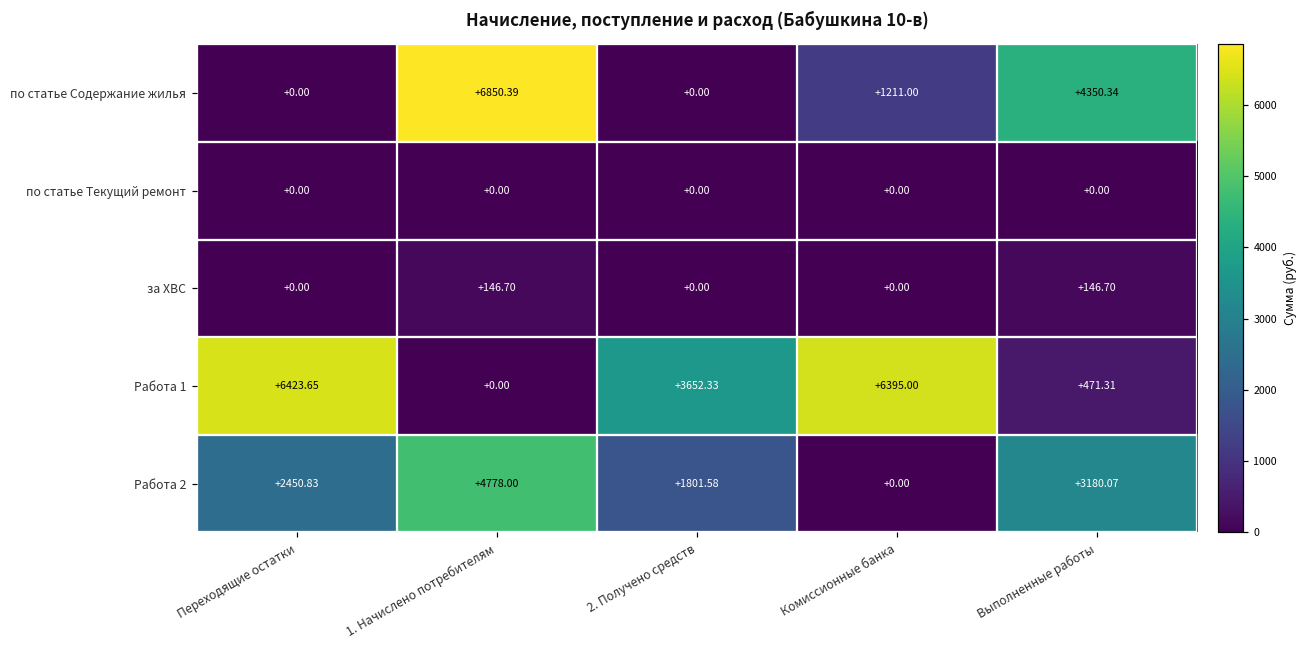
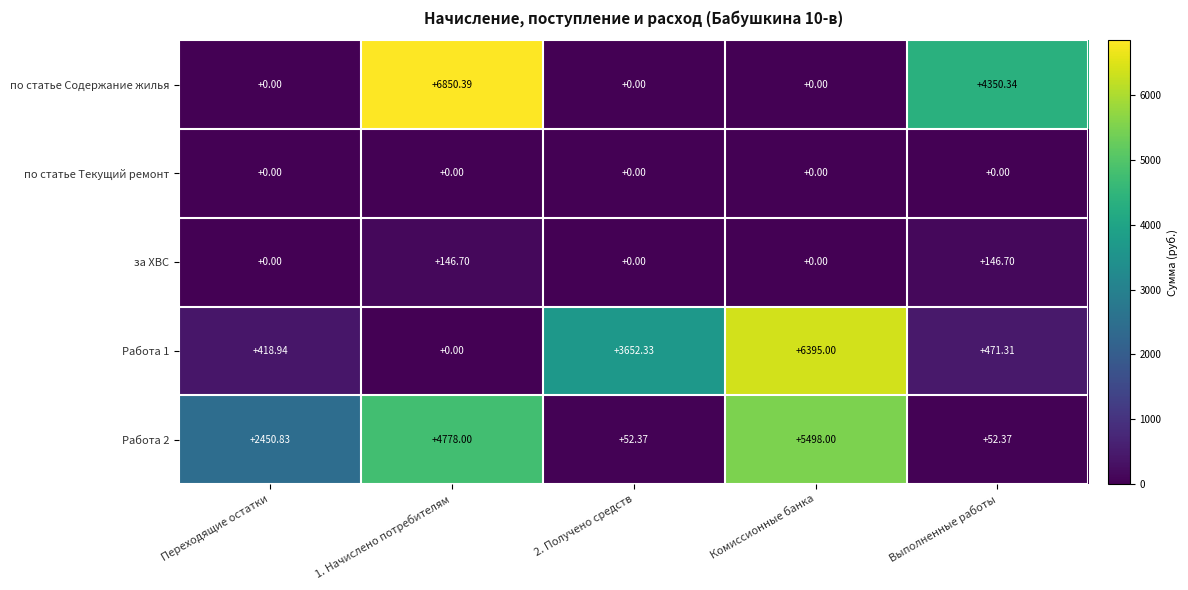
  {
    "по статье Содержание жилья": {
      "Переходящие остатки": "+0.00",
      "1. Начислено потребителям": "+6850.39",
      "2. Получено средств": "+0.00",
-     "Комиссионные банка": "+1211.00",
+     "Комиссионные банка": "+0.00",
      "Выполненные работы": "+4350.34"
    },
    "по статье Текущий ремонт": {
      "Переходящие остатки": "+0.00",
      "1. Начислено потребителям": "+0.00",
      "2. Получено средств": "+0.00",
      "Комиссионные банка": "+0.00",
      "Выполненные работы": "+0.00"
    },
    "за ХВС": {
      "Переходящие остатки": "+0.00",
      "1. Начислено потребителям": "+146.70",
      "2. Получено средств": "+0.00",
      "Комиссионные банка": "+0.00",
      "Выполненные работы": "+146.70"
    },
    "Работа 1": {
-     "Переходящие остатки": "+6423.65",
+     "Переходящие остатки": "+418.94",
      "1. Начислено потребителям": "+0.00",
      "2. Получено средств": "+3652.33",
      "Комиссионные банка": "+6395.00",
      "Выполненные работы": "+471.31"
    },
    "Работа 2": {
      "Переходящие остатки": "+2450.83",
      "1. Начислено потребителям": "+4778.00",
-     "2. Получено средств": "+1801.58",
-     "Комиссионные банка": "+0.00",
-     "Выполненные работы": "+3180.07"
+     "2. Получено средств": "+52.37",
+     "Комиссионные банка": "+5498.00",
+     "Выполненные работы": "+52.37"
    }
  }
